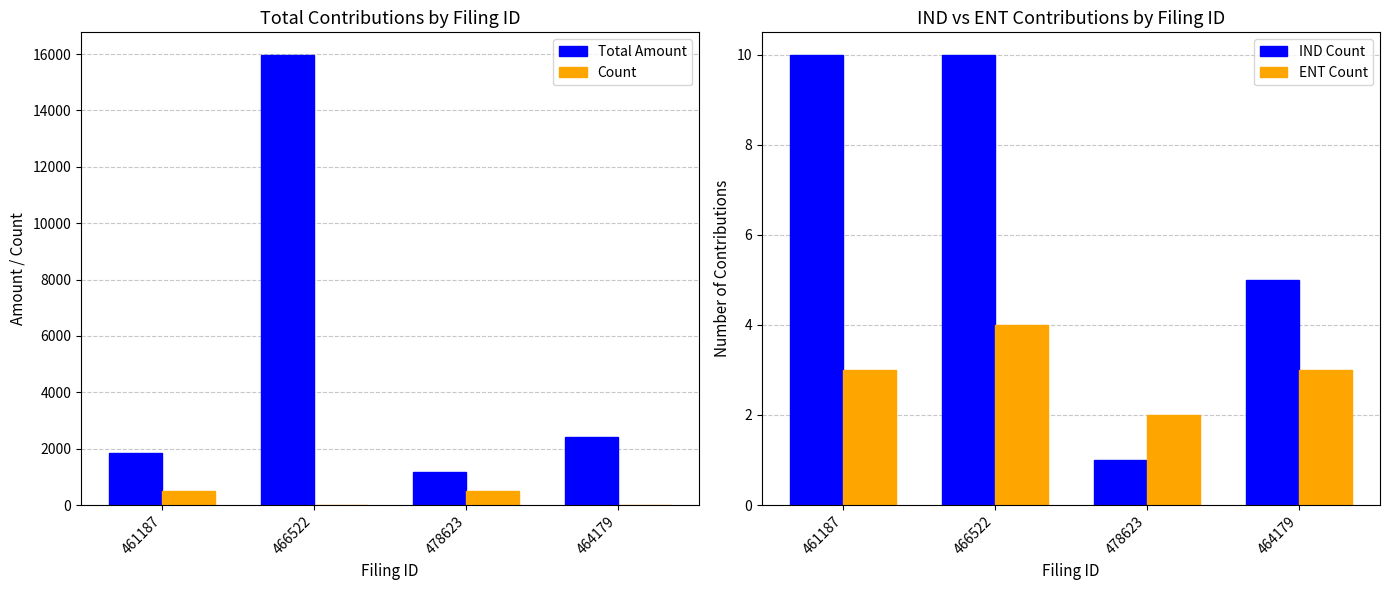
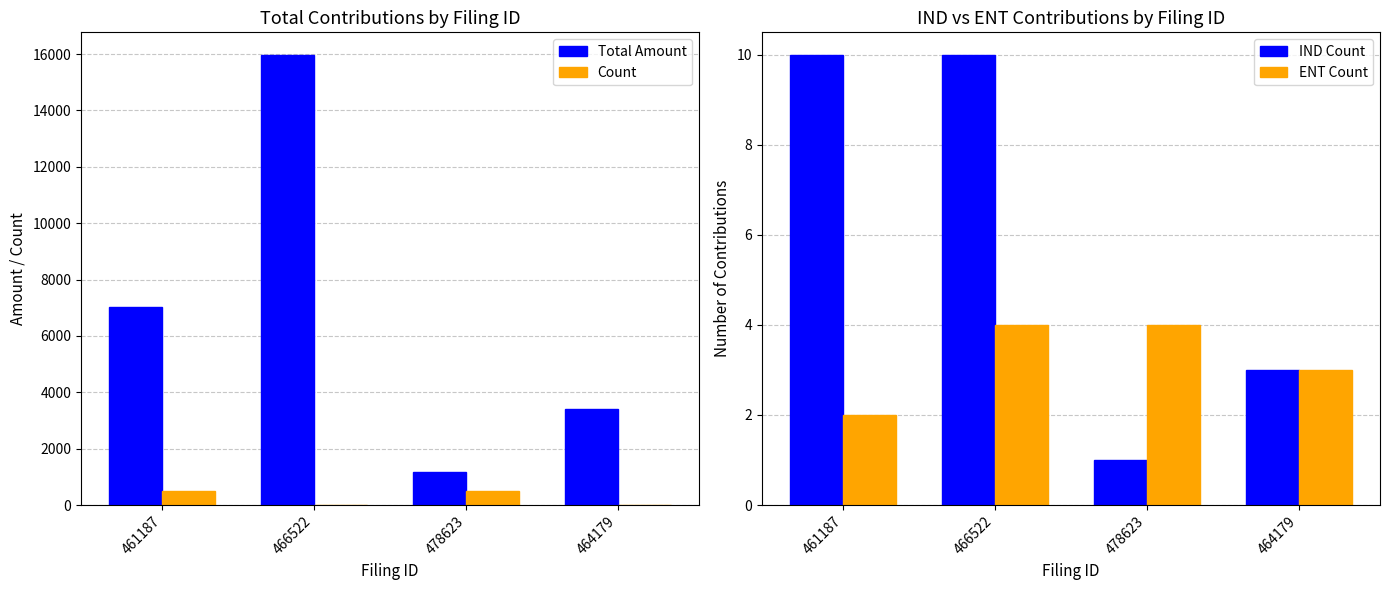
  {
    "Total Contributions by Filing ID": {
      "Total Amount": {
-       "461187": 1800,
+       "461187": 7000,
        "466522": 16000,
        "478623": 1200,
-       "464179": 2400
+       "464179": 3400
      },
      "Count": {
        "461187": 500,
        "478623": 500
      }
    },
    "IND vs ENT Contributions by Filing ID": {
      "IND Count": {
        "461187": 10,
        "466522": 10,
        "478623": 1,
-       "464179": 5
+       "464179": 3
      },
      "ENT Count": {
-       "461187": 3,
+       "461187": 2,
        "466522": 4,
-       "478623": 2,
+       "478623": 4,
        "464179": 3
      }
    }
  }
